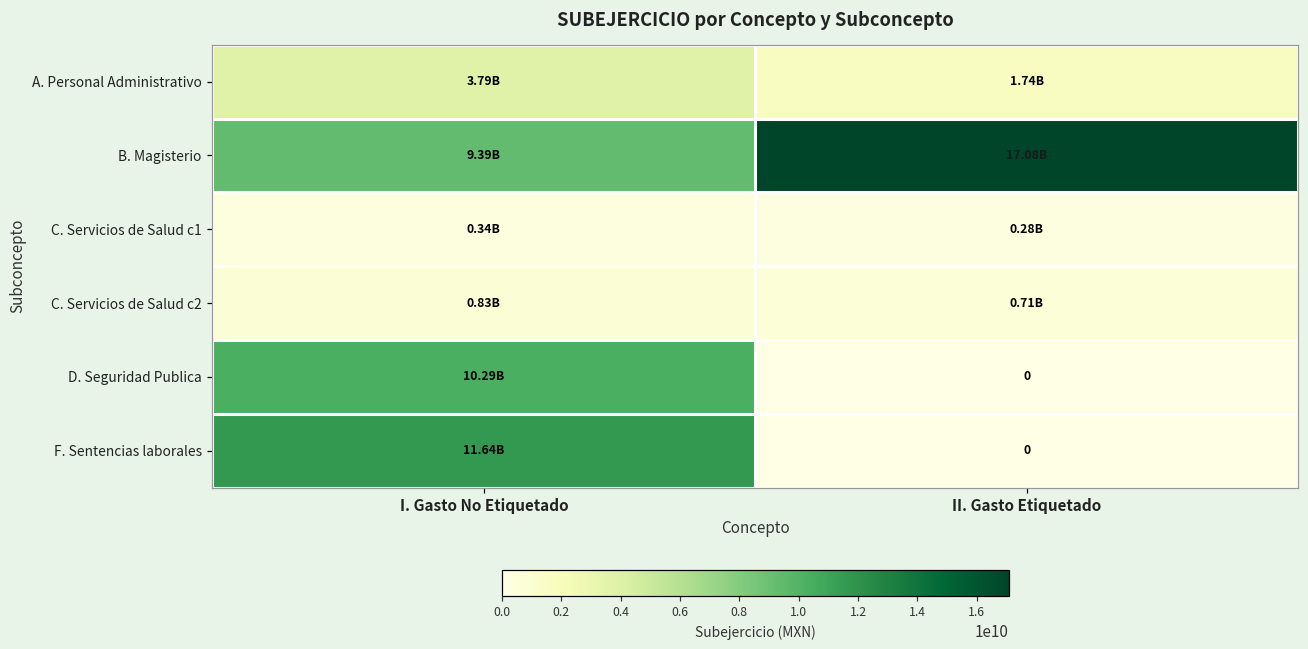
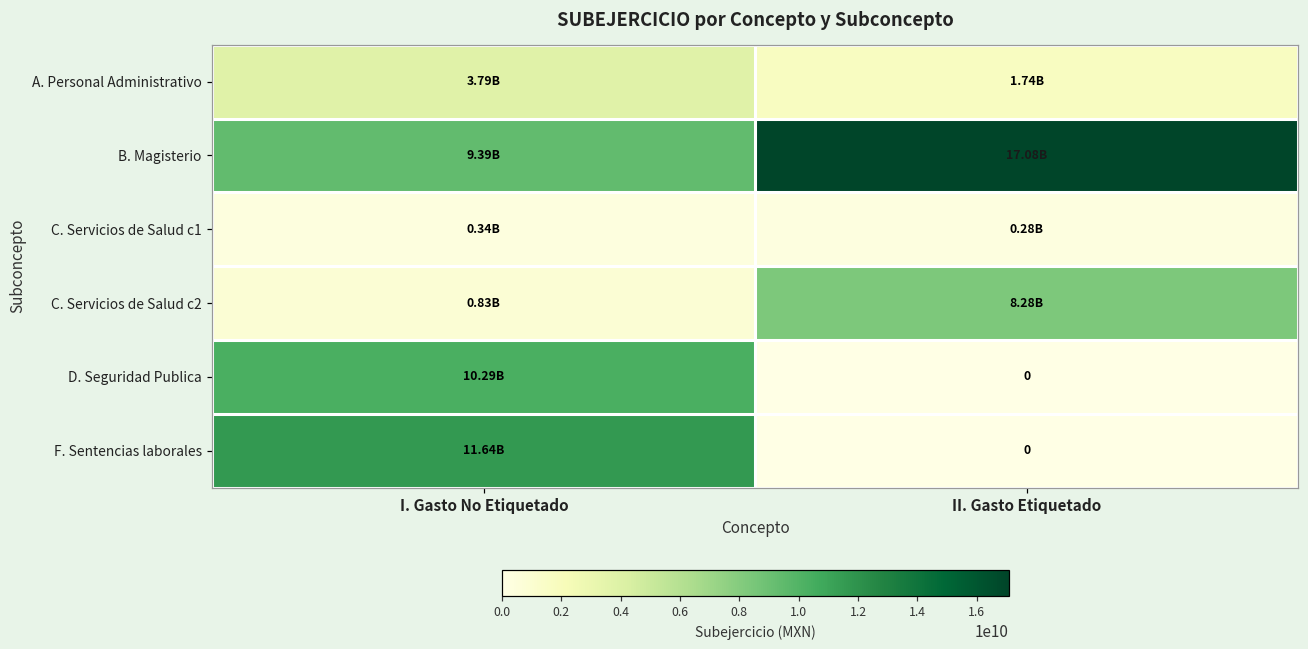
  {
    "A. Personal Administrativo": {
      "I. Gasto No Etiquetado": "3.79B",
      "II. Gasto Etiquetado": "1.74B"
    },
    "B. Magisterio": {
      "I. Gasto No Etiquetado": "9.39B"
    },
    "C. Servicios de Salud c1": {
      "I. Gasto No Etiquetado": "0.34B",
      "II. Gasto Etiquetado": "0.28B"
    },
    "C. Servicios de Salud c2": {
      "I. Gasto No Etiquetado": "0.83B",
-     "II. Gasto Etiquetado": "0.71B"
+     "II. Gasto Etiquetado": "8.28B"
    },
    "D. Seguridad Publica": {
      "I. Gasto No Etiquetado": "10.29B",
      "II. Gasto Etiquetado": "0"
    },
    "F. Sentencias laborales": {
      "I. Gasto No Etiquetado": "11.64B",
      "II. Gasto Etiquetado": "0"
    }
  }
